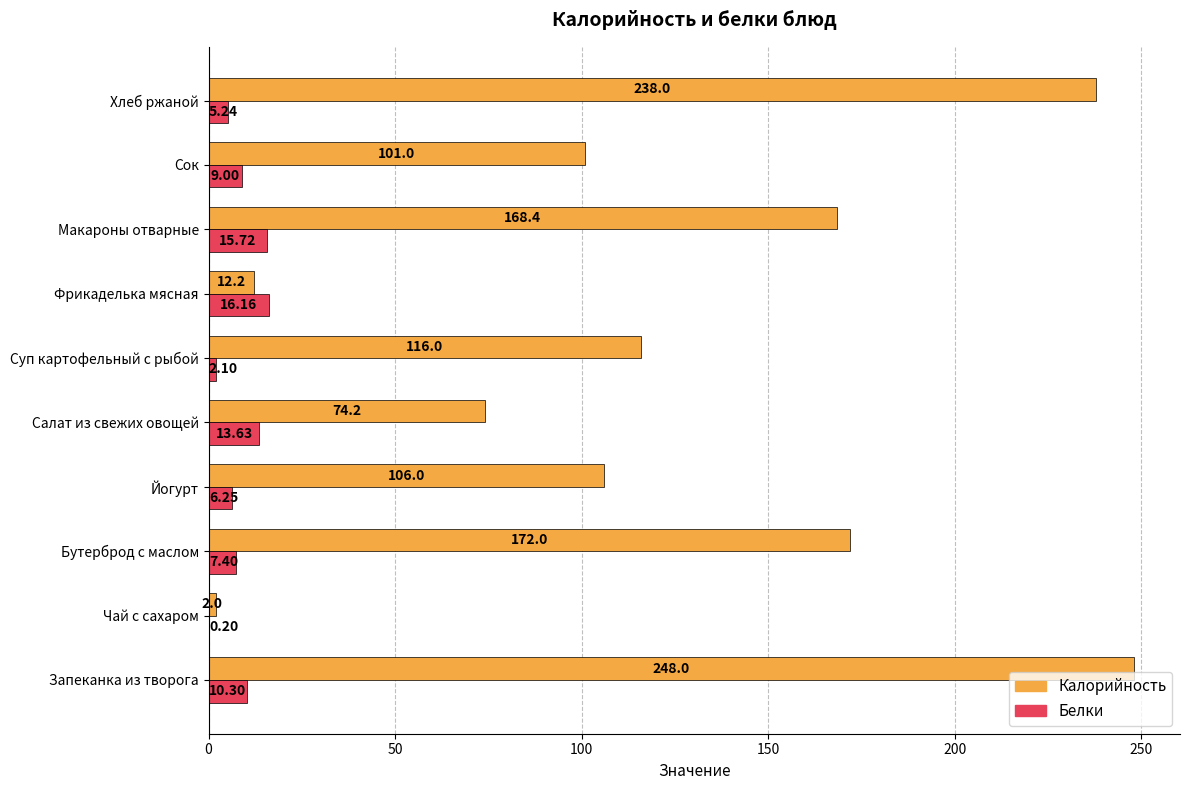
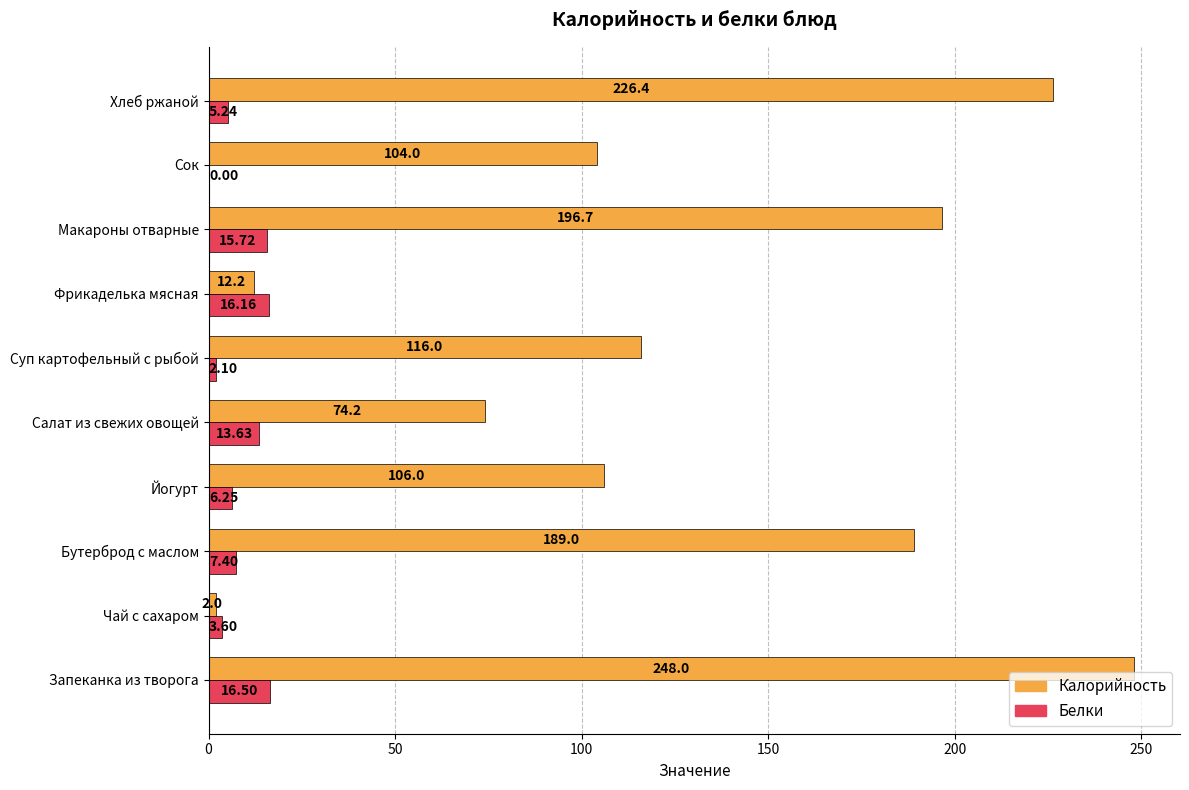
  {
    "Калорийность": {
-     "Хлеб ржаной": 238.0,
-     "Сок": 101.0,
-     "Макароны отварные": 168.4,
+     "Хлеб ржаной": 226.4,
+     "Сок": 104.0,
+     "Макароны отварные": 196.7,
      "Фрикаделька мясная": 12.2,
      "Суп картофельный с рыбой": 116.0,
      "Салат из свежих овощей": 74.2,
      "Йогурт": 106.0,
-     "Бутерброд с маслом": 172.0,
+     "Бутерброд с маслом": 189.0,
      "Чай с сахаром": 2.0,
      "Запеканка из творога": 248.0
    },
    "Белки": {
      "Хлеб ржаной": 5.24,
-     "Сок": 9.00,
+     "Сок": 0.00,
      "Макароны отварные": 15.72,
      "Фрикаделька мясная": 16.16,
      "Суп картофельный с рыбой": 2.10,
      "Салат из свежих овощей": 13.63,
      "Йогурт": 6.25,
      "Бутерброд с маслом": 7.40,
-     "Чай с сахаром": 0.20,
-     "Запеканка из творога": 10.30
+     "Чай с сахаром": 3.60,
+     "Запеканка из творога": 16.50
    }
  }
